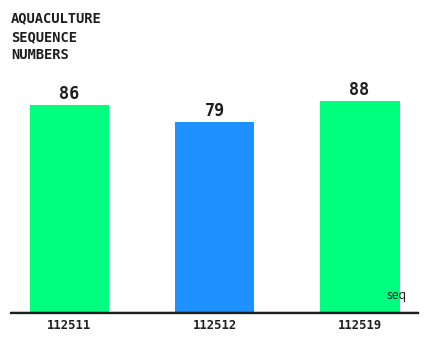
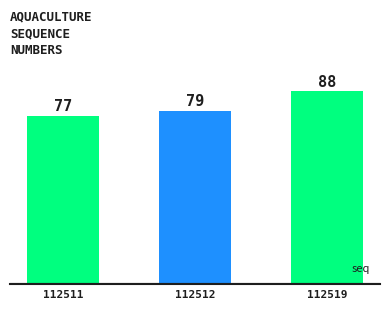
  {
-   "112511": 86,
+   "112511": 77,
    "112512": 79,
    "112519": 88
  }
